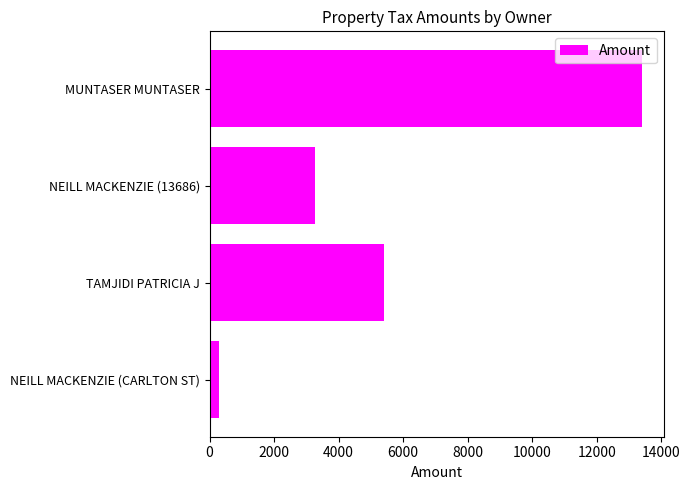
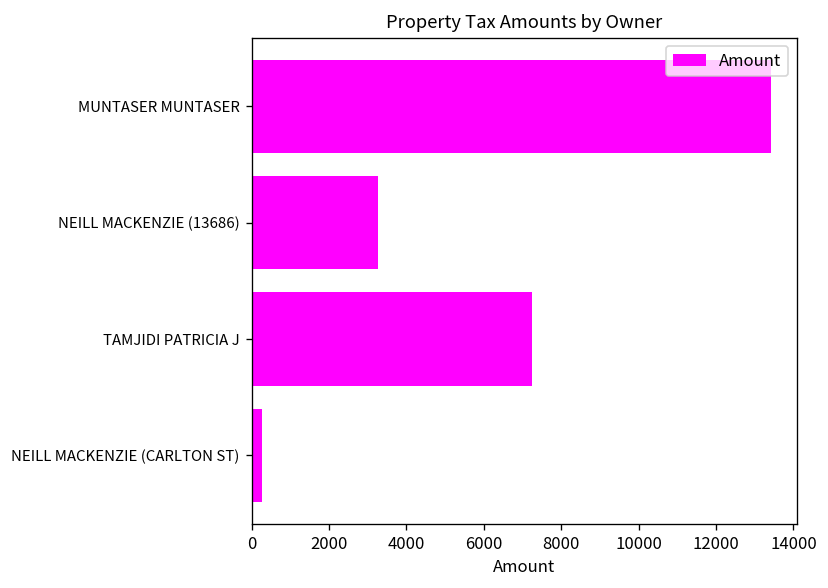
  {
    "MUNTASER MUNTASER": 13400,
    "NEILL MACKENZIE (13686)": 3300,
-   "TAMJIDI PATRICIA J": 5400,
+   "TAMJIDI PATRICIA J": 7200,
    "NEILL MACKENZIE (CARLTON ST)": 300
  }
